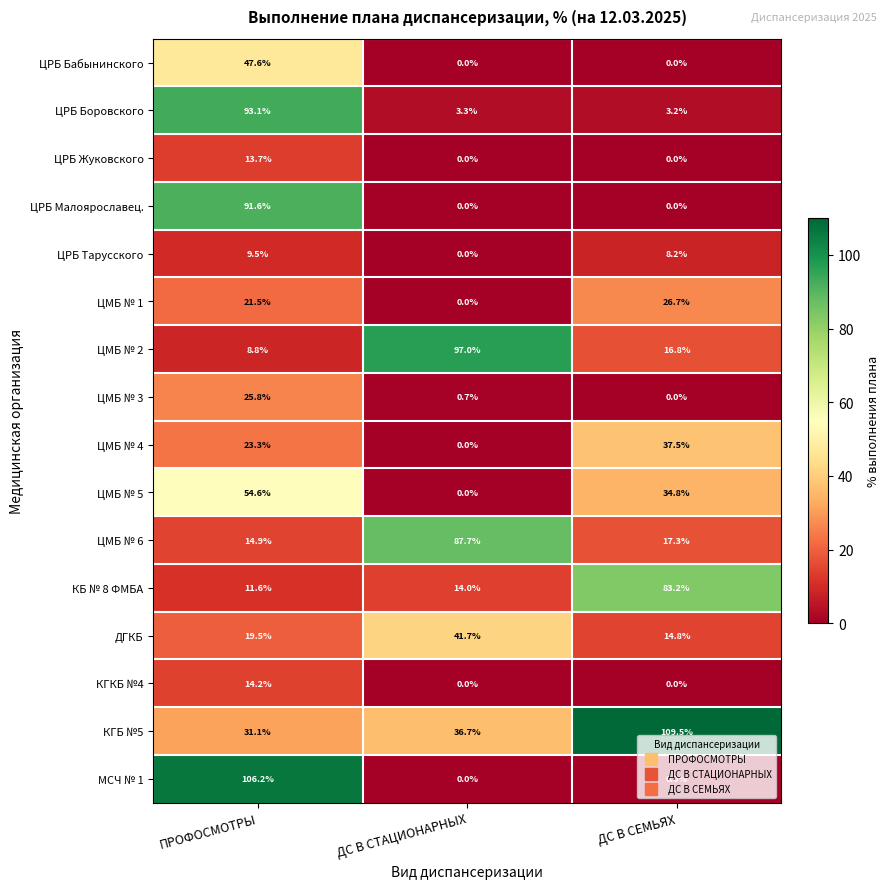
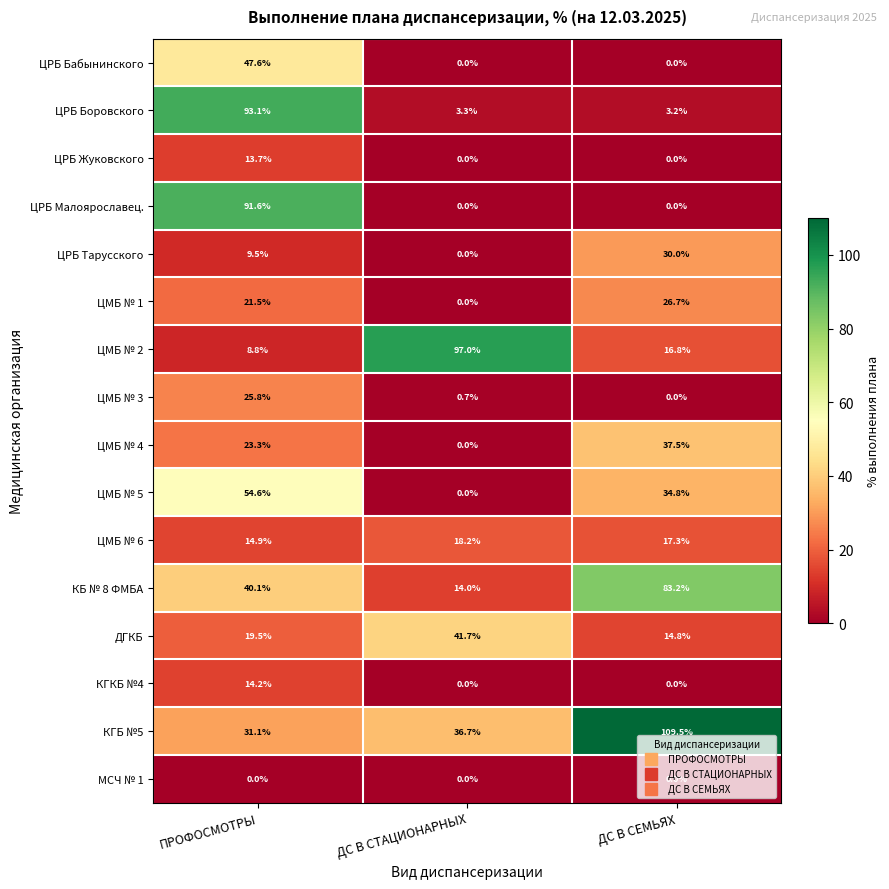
  {
    "ЦРБ Бабынинского": {
      "ПРОФОСМОТРЫ": "47.6%",
      "ДС В СТАЦИОНАРНЫХ": "0.0%",
      "ДС В СЕМЬЯХ": "0.0%"
    },
    "ЦРБ Боровского": {
      "ПРОФОСМОТРЫ": "93.1%",
      "ДС В СТАЦИОНАРНЫХ": "3.3%",
      "ДС В СЕМЬЯХ": "3.2%"
    },
    "ЦРБ Жуковского": {
      "ПРОФОСМОТРЫ": "13.7%",
      "ДС В СТАЦИОНАРНЫХ": "0.0%",
      "ДС В СЕМЬЯХ": "0.0%"
    },
    "ЦРБ Малоярославец.": {
      "ПРОФОСМОТРЫ": "91.6%",
      "ДС В СТАЦИОНАРНЫХ": "0.0%",
      "ДС В СЕМЬЯХ": "0.0%"
    },
    "ЦРБ Тарусского": {
      "ПРОФОСМОТРЫ": "9.5%",
      "ДС В СТАЦИОНАРНЫХ": "0.0%",
-     "ДС В СЕМЬЯХ": "8.2%"
+     "ДС В СЕМЬЯХ": "30.0%"
    },
    "ЦМБ № 1": {
      "ПРОФОСМОТРЫ": "21.5%",
      "ДС В СТАЦИОНАРНЫХ": "0.0%",
      "ДС В СЕМЬЯХ": "26.7%"
    },
    "ЦМБ № 2": {
      "ПРОФОСМОТРЫ": "8.8%",
      "ДС В СТАЦИОНАРНЫХ": "97.0%",
      "ДС В СЕМЬЯХ": "16.8%"
    },
    "ЦМБ № 3": {
      "ПРОФОСМОТРЫ": "25.8%",
      "ДС В СТАЦИОНАРНЫХ": "0.7%",
      "ДС В СЕМЬЯХ": "0.0%"
    },
    "ЦМБ № 4": {
      "ПРОФОСМОТРЫ": "23.3%",
      "ДС В СТАЦИОНАРНЫХ": "0.0%",
      "ДС В СЕМЬЯХ": "37.5%"
    },
    "ЦМБ № 5": {
      "ПРОФОСМОТРЫ": "54.6%",
      "ДС В СТАЦИОНАРНЫХ": "0.0%",
      "ДС В СЕМЬЯХ": "34.8%"
    },
    "ЦМБ № 6": {
      "ПРОФОСМОТРЫ": "14.9%",
-     "ДС В СТАЦИОНАРНЫХ": "87.7%",
+     "ДС В СТАЦИОНАРНЫХ": "18.2%",
      "ДС В СЕМЬЯХ": "17.3%"
    },
    "КБ № 8 ФМБА": {
-     "ПРОФОСМОТРЫ": "11.6%",
+     "ПРОФОСМОТРЫ": "40.1%",
      "ДС В СТАЦИОНАРНЫХ": "14.0%",
      "ДС В СЕМЬЯХ": "83.2%"
    },
    "ДГКБ": {
      "ПРОФОСМОТРЫ": "19.5%",
      "ДС В СТАЦИОНАРНЫХ": "41.7%",
      "ДС В СЕМЬЯХ": "14.8%"
    },
    "КГКБ №4": {
      "ПРОФОСМОТРЫ": "14.2%",
      "ДС В СТАЦИОНАРНЫХ": "0.0%",
      "ДС В СЕМЬЯХ": "0.0%"
    },
    "КГБ №5": {
      "ПРОФОСМОТРЫ": "31.1%",
      "ДС В СТАЦИОНАРНЫХ": "36.7%"
    },
    "МСЧ № 1": {
-     "ПРОФОСМОТРЫ": "106.2%",
+     "ПРОФОСМОТРЫ": "0.0%",
      "ДС В СТАЦИОНАРНЫХ": "0.0%"
    }
  }
